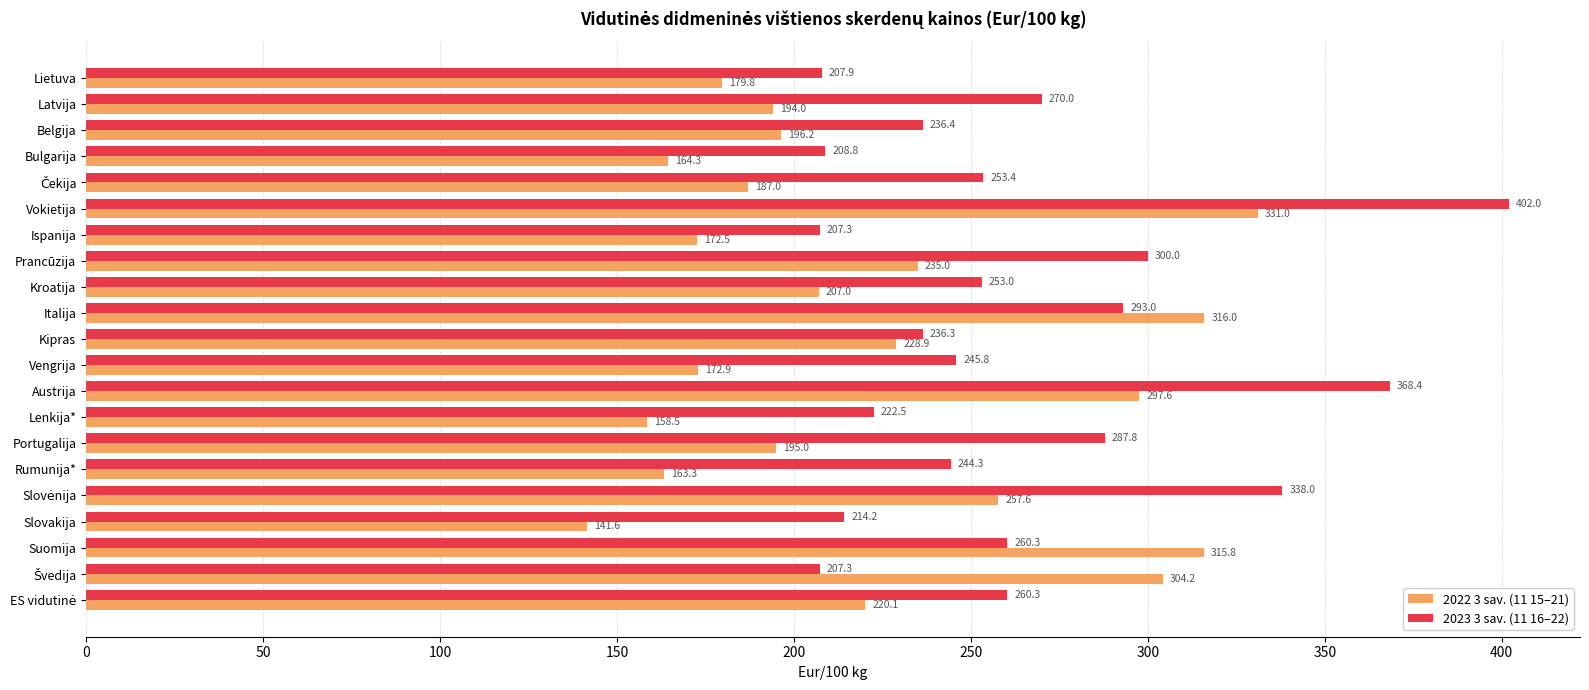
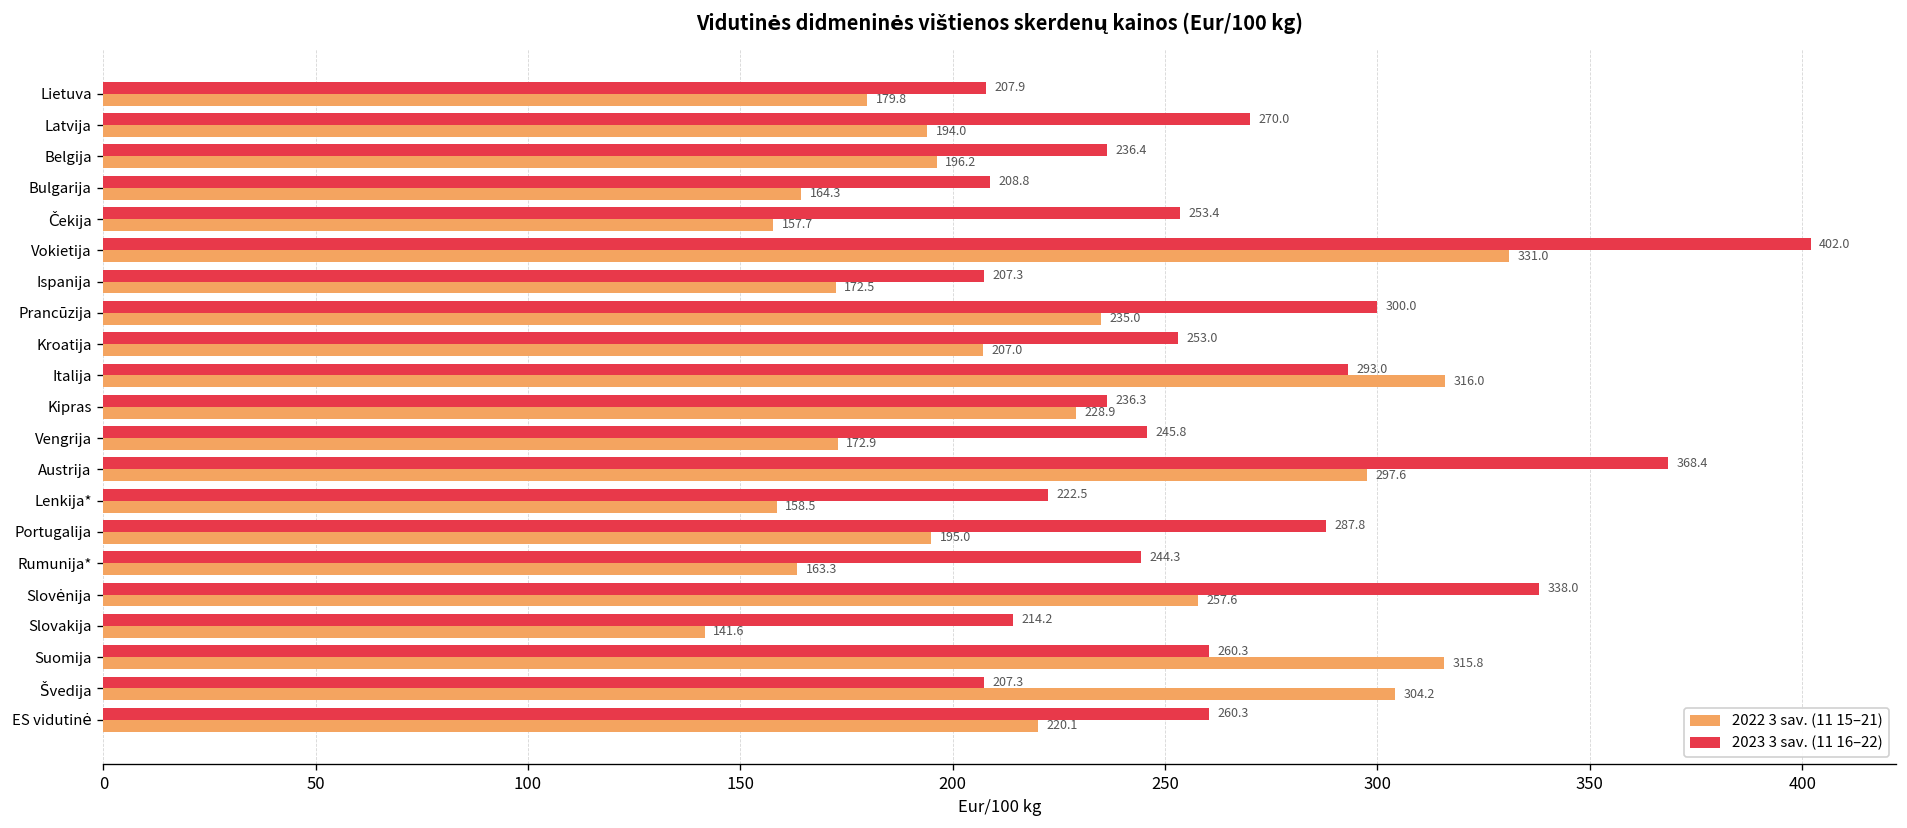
  {
    "2022 3 sav. (11 15–21)": {
      "Lietuva": 179.8,
      "Latvija": 194.0,
      "Belgija": 196.2,
      "Bulgarija": 164.3,
-     "Čekija": 187.0,
+     "Čekija": 157.7,
      "Vokietija": 331.0,
      "Ispanija": 172.5,
      "Prancūzija": 235.0,
      "Kroatija": 207.0,
      "Italija": 316.0,
      "Kipras": 228.9,
      "Vengrija": 172.9,
      "Austrija": 297.6,
      "Lenkija*": 158.5,
      "Portugalija": 195.0,
      "Rumunija*": 163.3,
      "Slovėnija": 257.6,
      "Slovakija": 141.6,
      "Suomija": 315.8,
      "Švedija": 304.2,
      "ES vidutinė": 220.1
    },
    "2023 3 sav. (11 16–22)": {
      "Lietuva": 207.9,
      "Latvija": 270.0,
      "Belgija": 236.4,
      "Bulgarija": 208.8,
      "Čekija": 253.4,
      "Vokietija": 402.0,
      "Ispanija": 207.3,
      "Prancūzija": 300.0,
      "Kroatija": 253.0,
      "Italija": 293.0,
      "Kipras": 236.3,
      "Vengrija": 245.8,
      "Austrija": 368.4,
      "Lenkija*": 222.5,
      "Portugalija": 287.8,
      "Rumunija*": 244.3,
      "Slovėnija": 338.0,
      "Slovakija": 214.2,
      "Suomija": 260.3,
      "Švedija": 207.3,
      "ES vidutinė": 260.3
    }
  }
